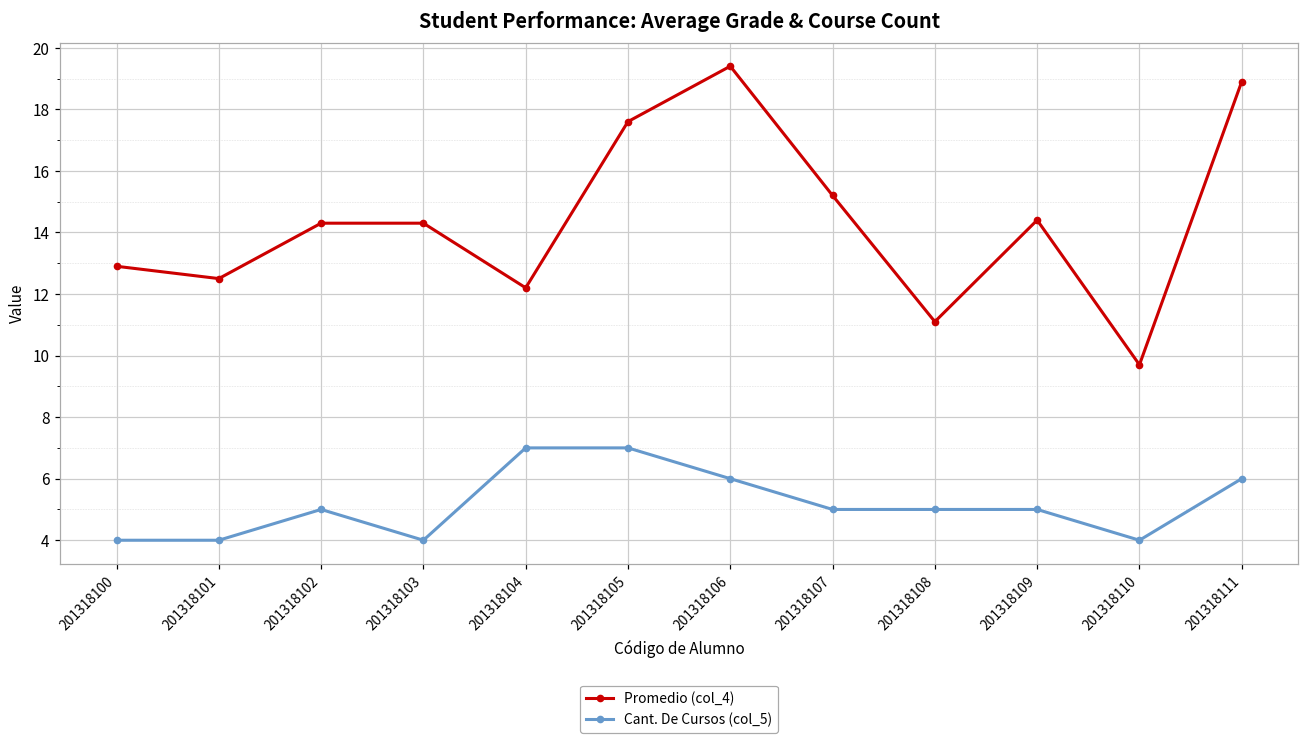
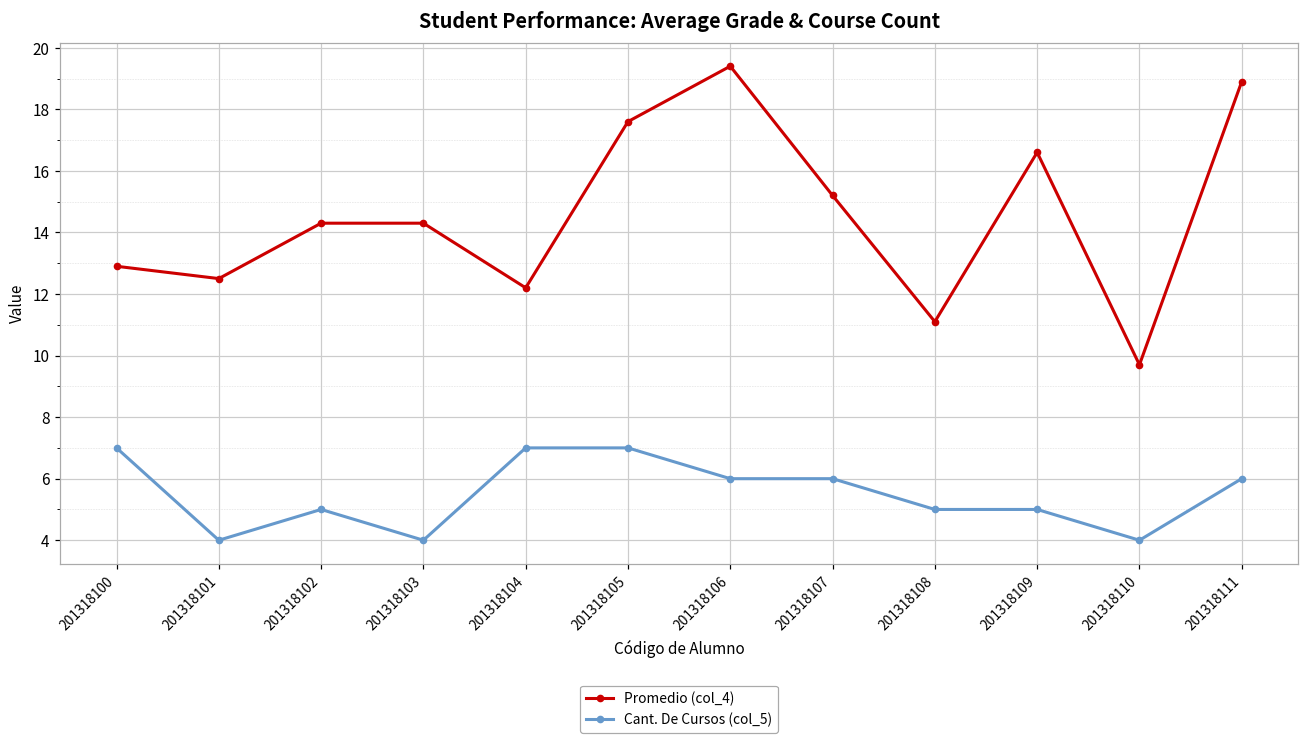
  {
    "Promedio (col_4)": {
      "201318100": 12.9,
      "201318101": 12.5,
      "201318102": 14.3,
      "201318103": 14.3,
      "201318104": 12.2,
      "201318105": 17.6,
      "201318106": 19.4,
      "201318107": 15.2,
      "201318108": 11.1,
-     "201318109": 14.4,
+     "201318109": 16.6,
      "201318110": 9.7,
      "201318111": 18.9
    },
    "Cant. De Cursos (col_5)": {
-     "201318100": 4,
+     "201318100": 7,
      "201318101": 4,
      "201318102": 5,
      "201318103": 4,
      "201318104": 7,
      "201318105": 7,
      "201318106": 6,
-     "201318107": 5,
+     "201318107": 6,
      "201318108": 5,
      "201318109": 5,
      "201318110": 4,
      "201318111": 6
    }
  }
